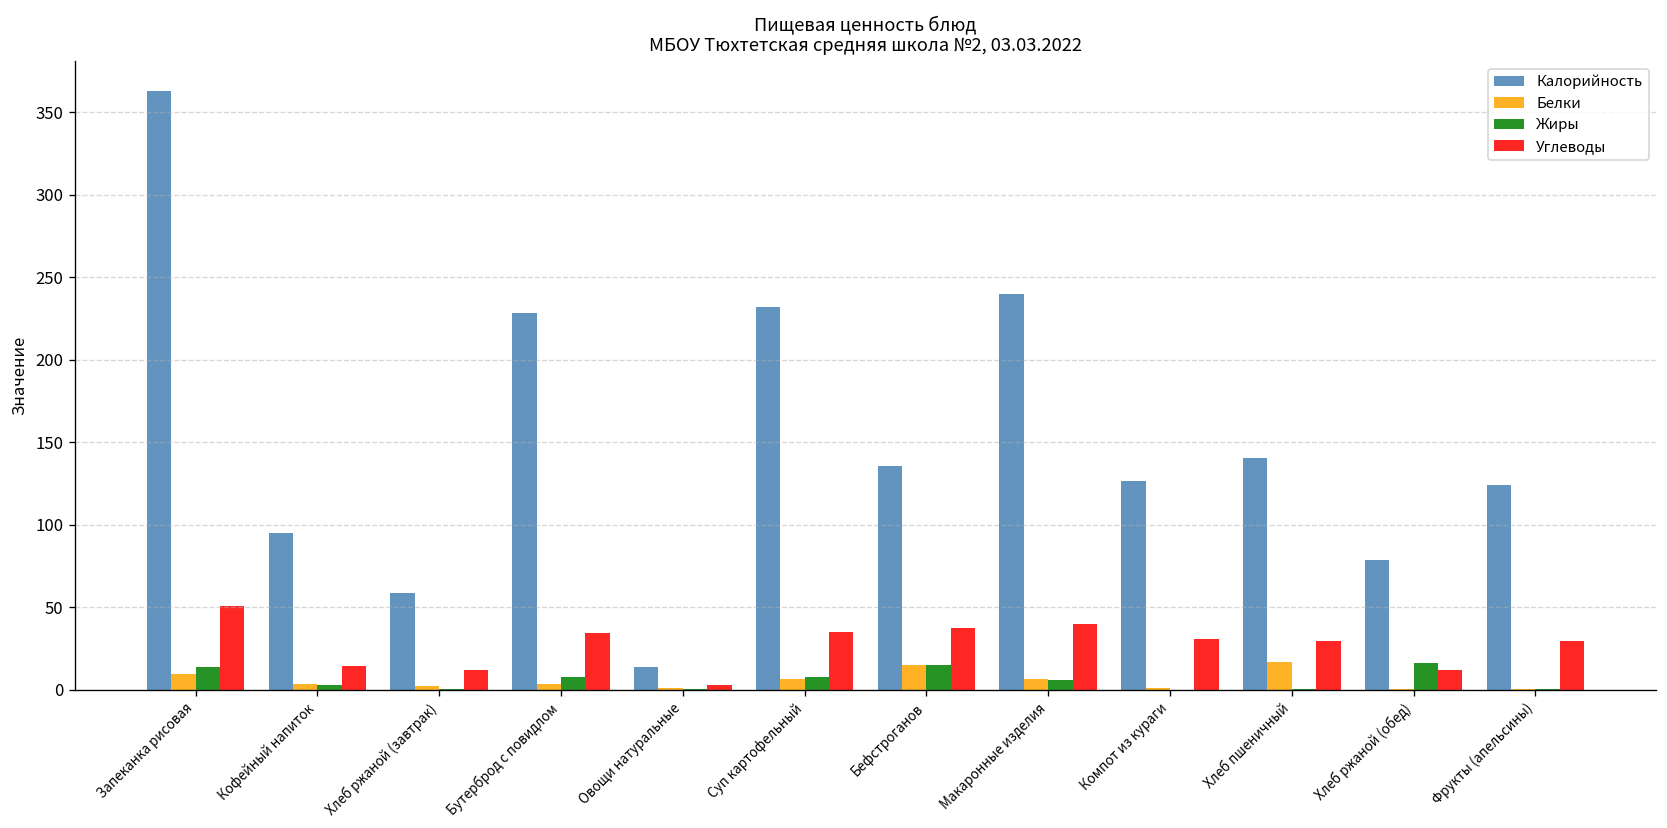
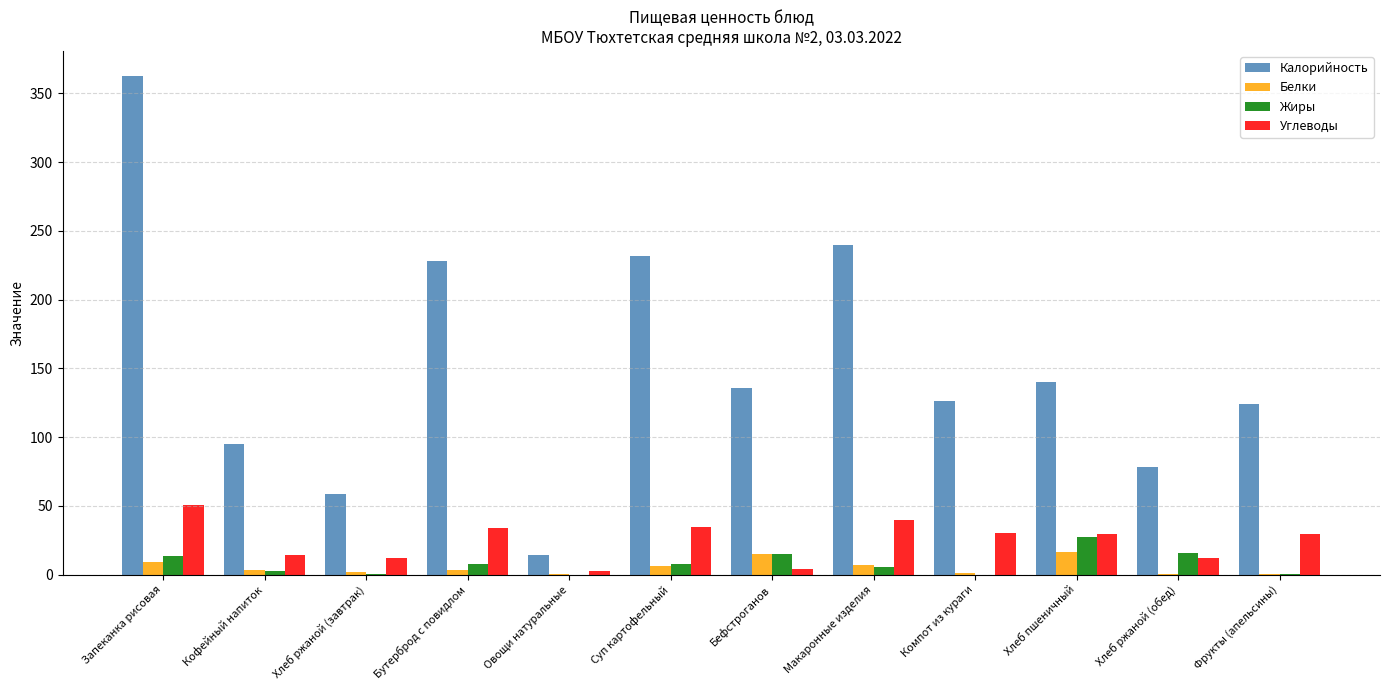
  {
    "Калорийность": {
      "Запеканка рисовая": 363,
      "Кофейный напиток": 95,
      "Хлеб ржаной (завтрак)": 59,
      "Бутерброд с повидлом": 228,
      "Овощи натуральные": 14,
      "Суп картофельный": 232,
      "Бефстроганов": 136,
      "Макаронные изделия": 240,
      "Компот из кураги": 126,
      "Хлеб пшеничный": 141,
      "Хлеб ржаной (обед)": 78,
      "Фрукты (апельсины)": 124
    },
    "Белки": {
      "Запеканка рисовая": 9,
      "Кофейный напиток": 3,
      "Хлеб ржаной (завтрак)": 2,
      "Бутерброд с повидлом": 3,
      "Суп картофельный": 6,
      "Бефстроганов": 15,
      "Макаронные изделия": 7,
      "Хлеб пшеничный": 17
    },
    "Жиры": {
      "Запеканка рисовая": 14,
      "Кофейный напиток": 3,
      "Бутерброд с повидлом": 8,
      "Суп картофельный": 8,
      "Бефстроганов": 15,
      "Макаронные изделия": 6,
      "Компот из кураги": 0,
-     "Хлеб пшеничный": 0,
+     "Хлеб пшеничный": 28,
      "Хлеб ржаной (обед)": 16
    },
    "Углеводы": {
      "Запеканка рисовая": 50,
      "Кофейный напиток": 14,
      "Хлеб ржаной (завтрак)": 12,
      "Бутерброд с повидлом": 34,
      "Овощи натуральные": 3,
      "Суп картофельный": 35,
-     "Бефстроганов": 37,
+     "Бефстроганов": 4,
      "Макаронные изделия": 40,
      "Компот из кураги": 31,
      "Хлеб пшеничный": 30,
      "Хлеб ржаной (обед)": 12,
      "Фрукты (апельсины)": 29
    }
  }
